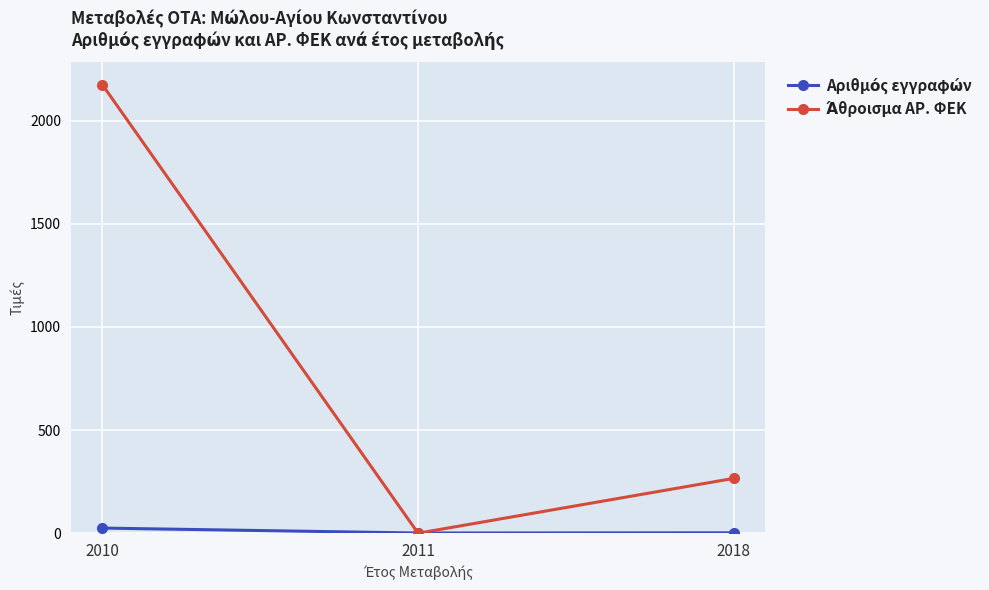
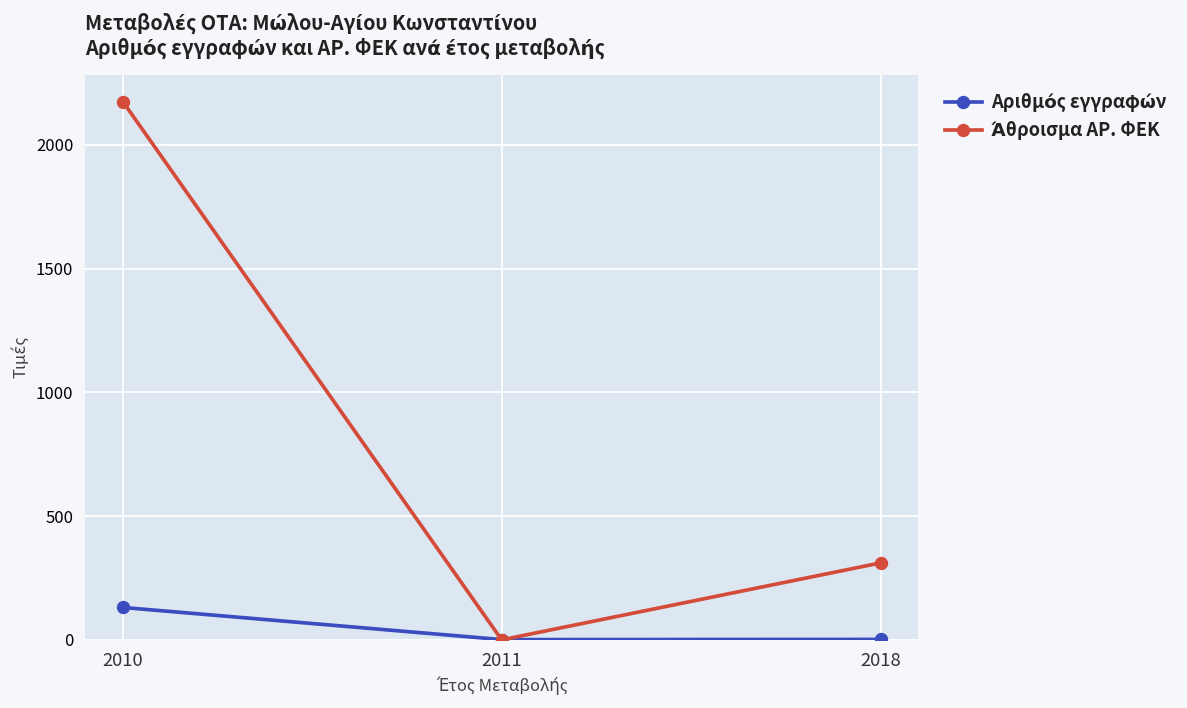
  {
    "Αριθμός εγγραφών": {
-     "2010": 30,
+     "2010": 130,
      "2018": 0
    },
    "Άθροισμα ΑΡ. ΦΕΚ": {
      "2010": 2180,
-     "2018": 270
+     "2018": 310
    }
  }
